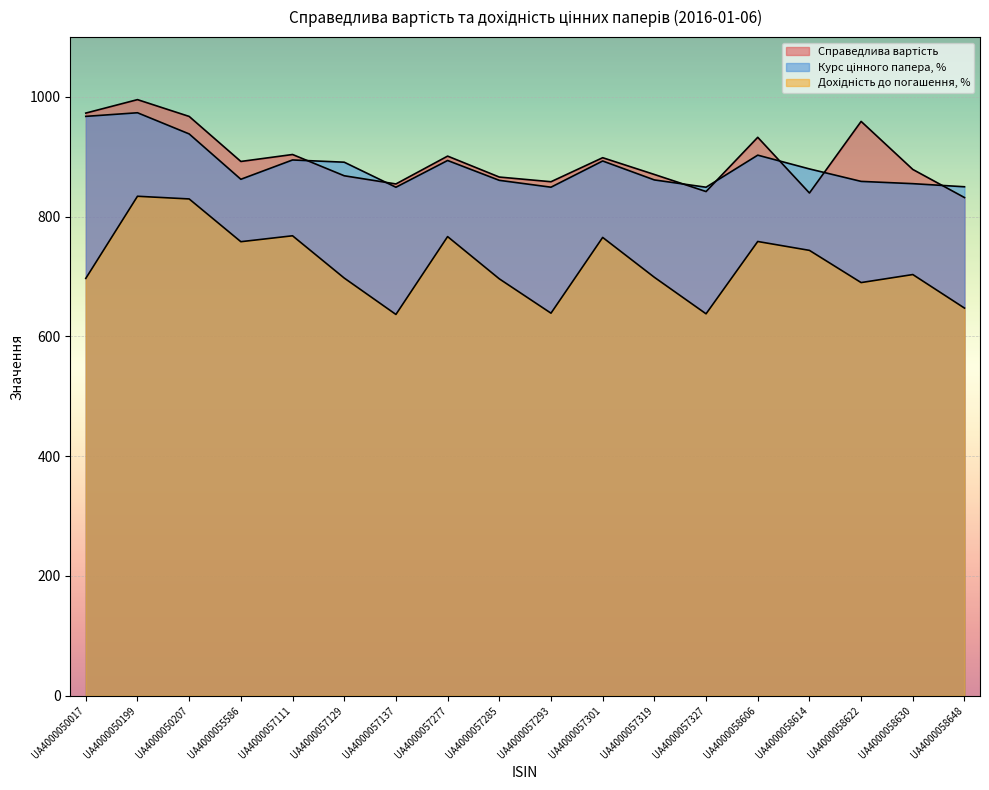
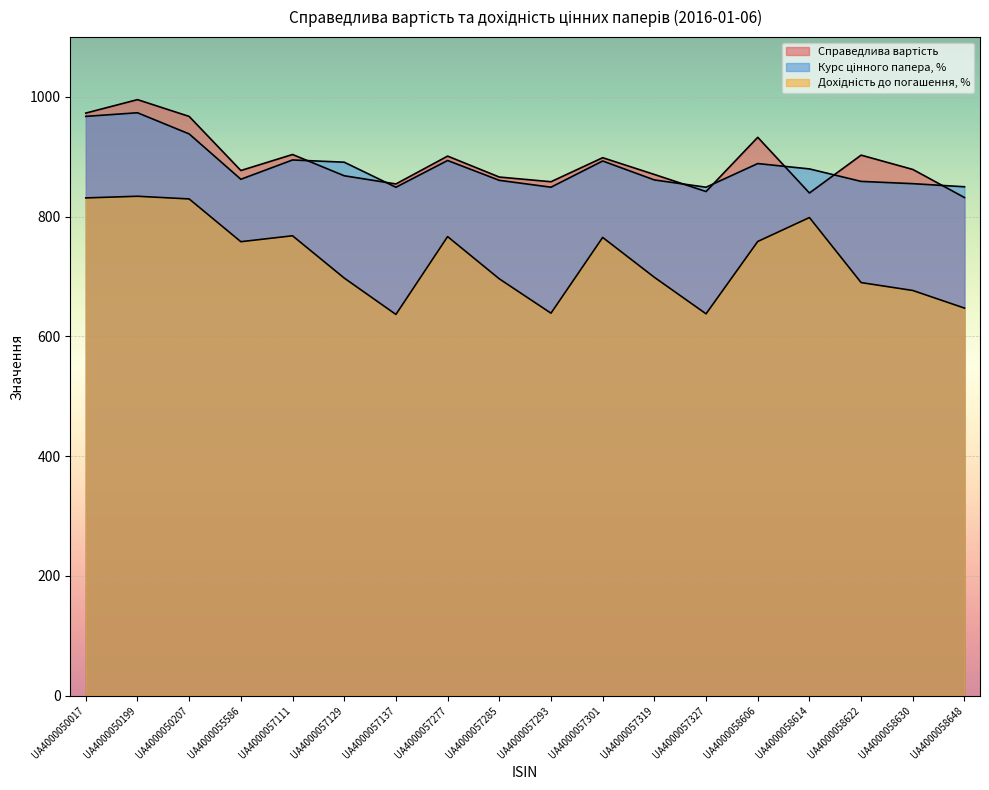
  {
    "Справедлива вартість": {
      "UA4000050017": 970,
      "UA4000050199": 1000,
      "UA4000050207": 970,
-     "UA4000055586": 890,
+     "UA4000055586": 880,
      "UA4000057111": 900,
      "UA4000057129": 870,
      "UA4000057137": 850,
      "UA4000057277": 900,
      "UA4000057285": 870,
      "UA4000057293": 860,
      "UA4000057301": 900,
      "UA4000057319": 870,
      "UA4000057327": 840,
      "UA4000058606": 930,
      "UA4000058614": 840,
-     "UA4000058622": 960,
+     "UA4000058622": 900,
      "UA4000058630": 880,
      "UA4000058648": 830
    },
    "Курс цінного папера, %": {
      "UA4000050017": 970,
      "UA4000050199": 970,
      "UA4000050207": 940,
      "UA4000055586": 860,
      "UA4000057111": 890,
      "UA4000057129": 890,
      "UA4000057137": 850,
      "UA4000057277": 890,
      "UA4000057285": 860,
      "UA4000057293": 850,
      "UA4000057301": 890,
      "UA4000057319": 860,
      "UA4000057327": 850,
-     "UA4000058606": 900,
+     "UA4000058606": 890,
      "UA4000058614": 880,
      "UA4000058622": 860,
      "UA4000058630": 860,
      "UA4000058648": 850
    },
    "Дохідність до погашення, %": {
-     "UA4000050017": 700,
+     "UA4000050017": 830,
      "UA4000050199": 830,
      "UA4000050207": 830,
      "UA4000055586": 760,
      "UA4000057111": 770,
      "UA4000057129": 700,
      "UA4000057137": 640,
      "UA4000057277": 770,
      "UA4000057285": 700,
      "UA4000057293": 640,
      "UA4000057301": 770,
      "UA4000057319": 700,
      "UA4000057327": 640,
      "UA4000058606": 760,
-     "UA4000058614": 740,
+     "UA4000058614": 800,
      "UA4000058622": 690,
-     "UA4000058630": 700,
+     "UA4000058630": 680,
      "UA4000058648": 650
    }
  }
